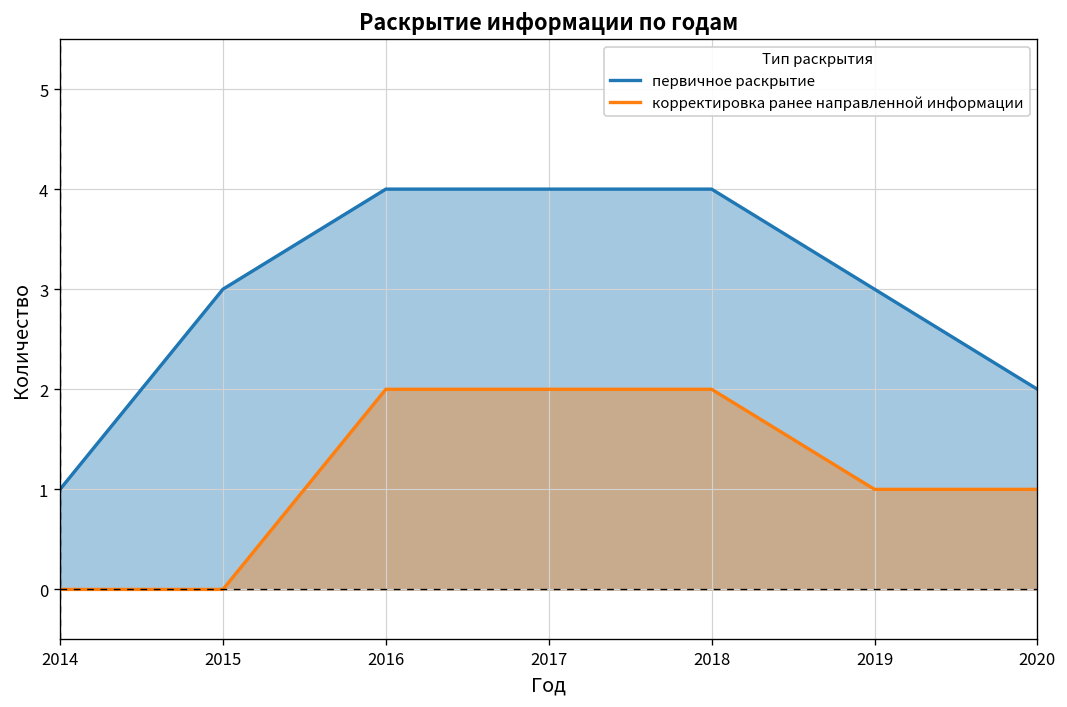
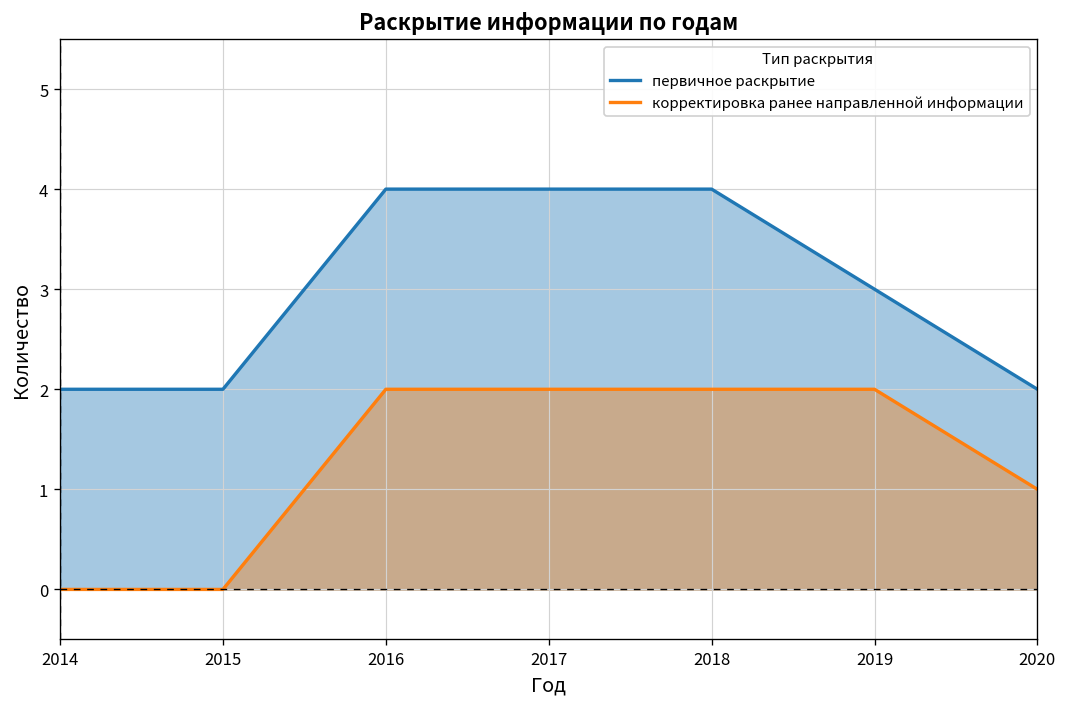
  {
    "первичное раскрытие": {
-     "2014": 1,
-     "2015": 3,
+     "2014": 2,
+     "2015": 2,
      "2016": 4,
      "2017": 4,
      "2018": 4,
      "2019": 3,
      "2020": 2
    },
    "корректировка ранее направленной информации": {
      "2014": 0,
      "2015": 0,
      "2016": 2,
      "2017": 2,
      "2018": 2,
-     "2019": 1,
+     "2019": 2,
      "2020": 1
    }
  }
